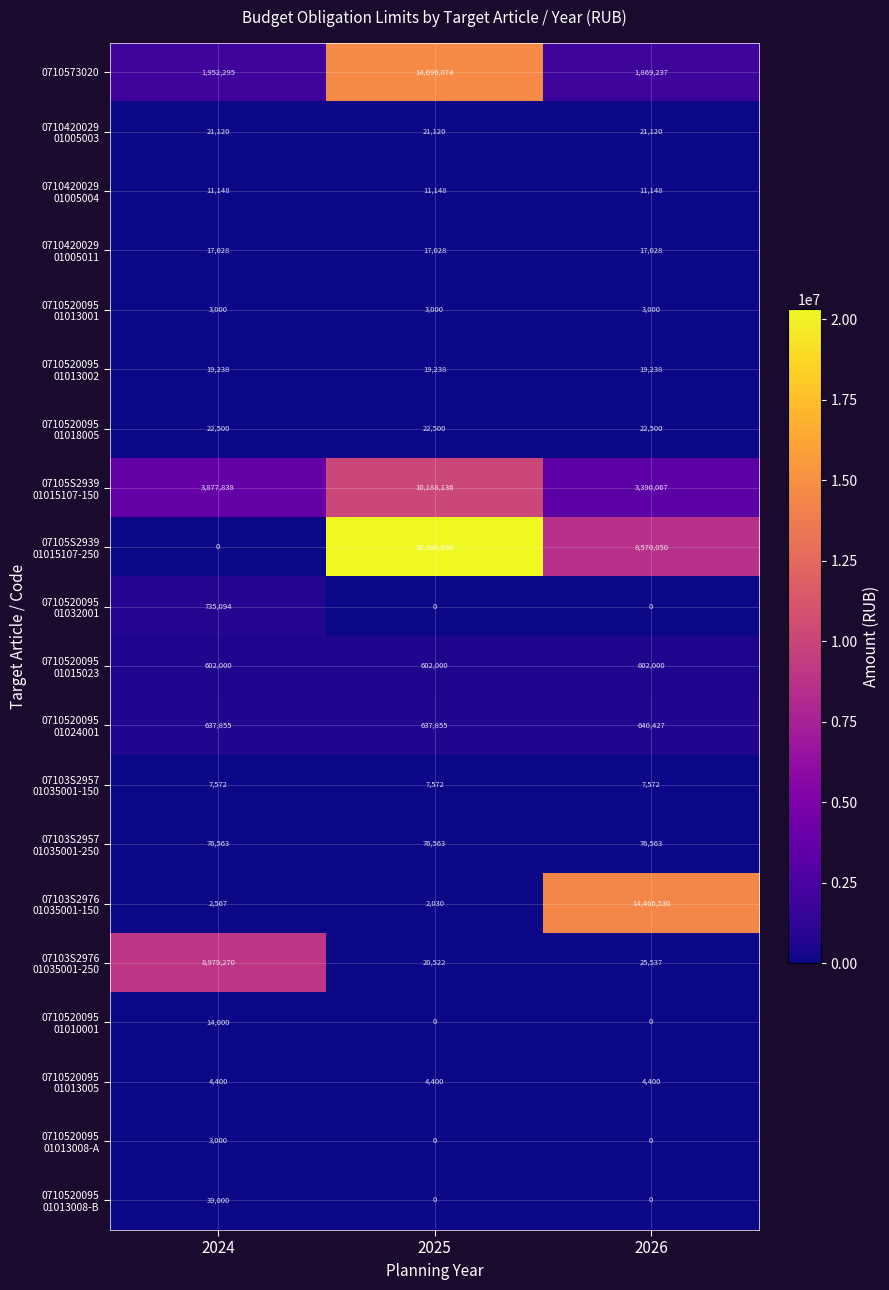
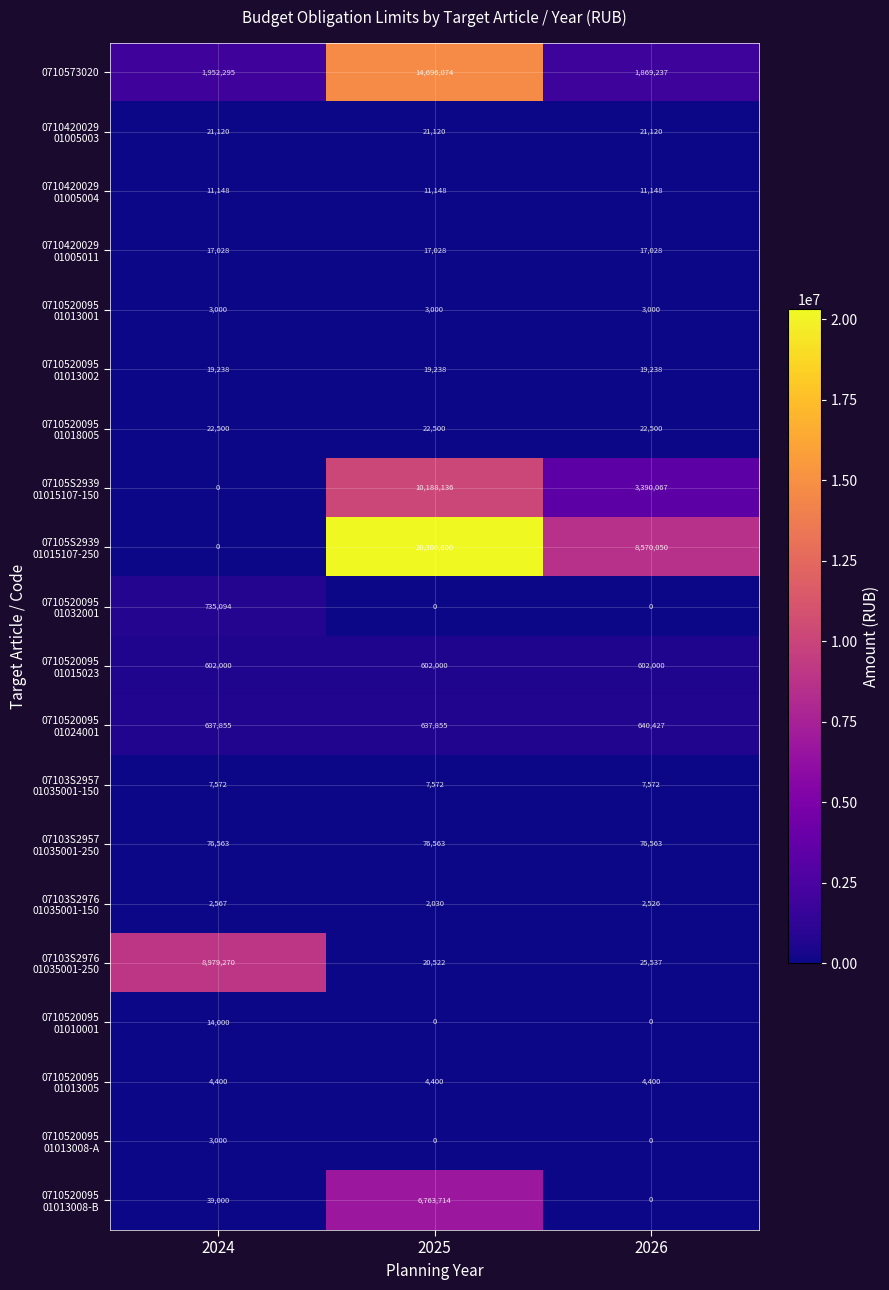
  {
    "0710573020": {
      "2024": "1,952,295",
      "2025": "14,696,074",
      "2026": "1,869,237"
    },
    "0710420029 01005003": {
      "2024": "21,120",
      "2025": "21,120",
      "2026": "21,120"
    },
    "0710420029 01005004": {
      "2024": "11,148",
      "2025": "11,148",
      "2026": "11,148"
    },
    "0710420029 01005011": {
      "2024": "17,028",
      "2025": "17,028",
      "2026": "17,028"
    },
    "0710520095 01013001": {
      "2024": "3,000",
      "2025": "3,000",
      "2026": "3,000"
    },
    "0710520095 01013002": {
      "2024": "19,238",
      "2025": "19,238",
      "2026": "19,238"
    },
    "0710520095 01018005": {
      "2024": "22,500",
      "2025": "22,500",
      "2026": "22,500"
    },
    "07105S2939 01015107-150": {
-     "2024": "3,877,838",
+     "2024": "0",
      "2025": "10,188,136",
      "2026": "3,390,067"
    },
    "07105S2939 01015107-250": {
      "2024": "0",
      "2025": "20,300,600",
      "2026": "8,570,050"
    },
    "0710520095 01032001": {
      "2024": "735,094",
      "2025": "0",
      "2026": "0"
    },
    "0710520095 01015023": {
      "2024": "602,000",
      "2025": "602,000",
      "2026": "602,000"
    },
    "0710520095 01024001": {
      "2024": "637,855",
      "2025": "637,855",
      "2026": "640,427"
    },
    "07103S2957 01035001-150": {
      "2024": "7,572",
      "2025": "7,572",
      "2026": "7,572"
    },
    "07103S2957 01035001-250": {
      "2024": "76,563",
      "2025": "76,563",
      "2026": "76,563"
    },
    "07103S2976 01035001-150": {
      "2024": "2,567",
      "2025": "2,030",
-     "2026": "14,466,530"
+     "2026": "2,526"
    },
    "07103S2976 01035001-250": {
      "2024": "8,979,270",
      "2025": "20,522",
      "2026": "25,537"
    },
    "0710520095 01010001": {
      "2024": "14,000",
      "2025": "0",
      "2026": "0"
    },
    "0710520095 01013005": {
      "2024": "4,400",
      "2025": "4,400",
      "2026": "4,400"
    },
    "0710520095 01013008-A": {
      "2024": "3,000",
      "2025": "0",
      "2026": "0"
    },
    "0710520095 01013008-B": {
      "2024": "39,000",
-     "2025": "0",
+     "2025": "6,763,714",
      "2026": "0"
    }
  }
